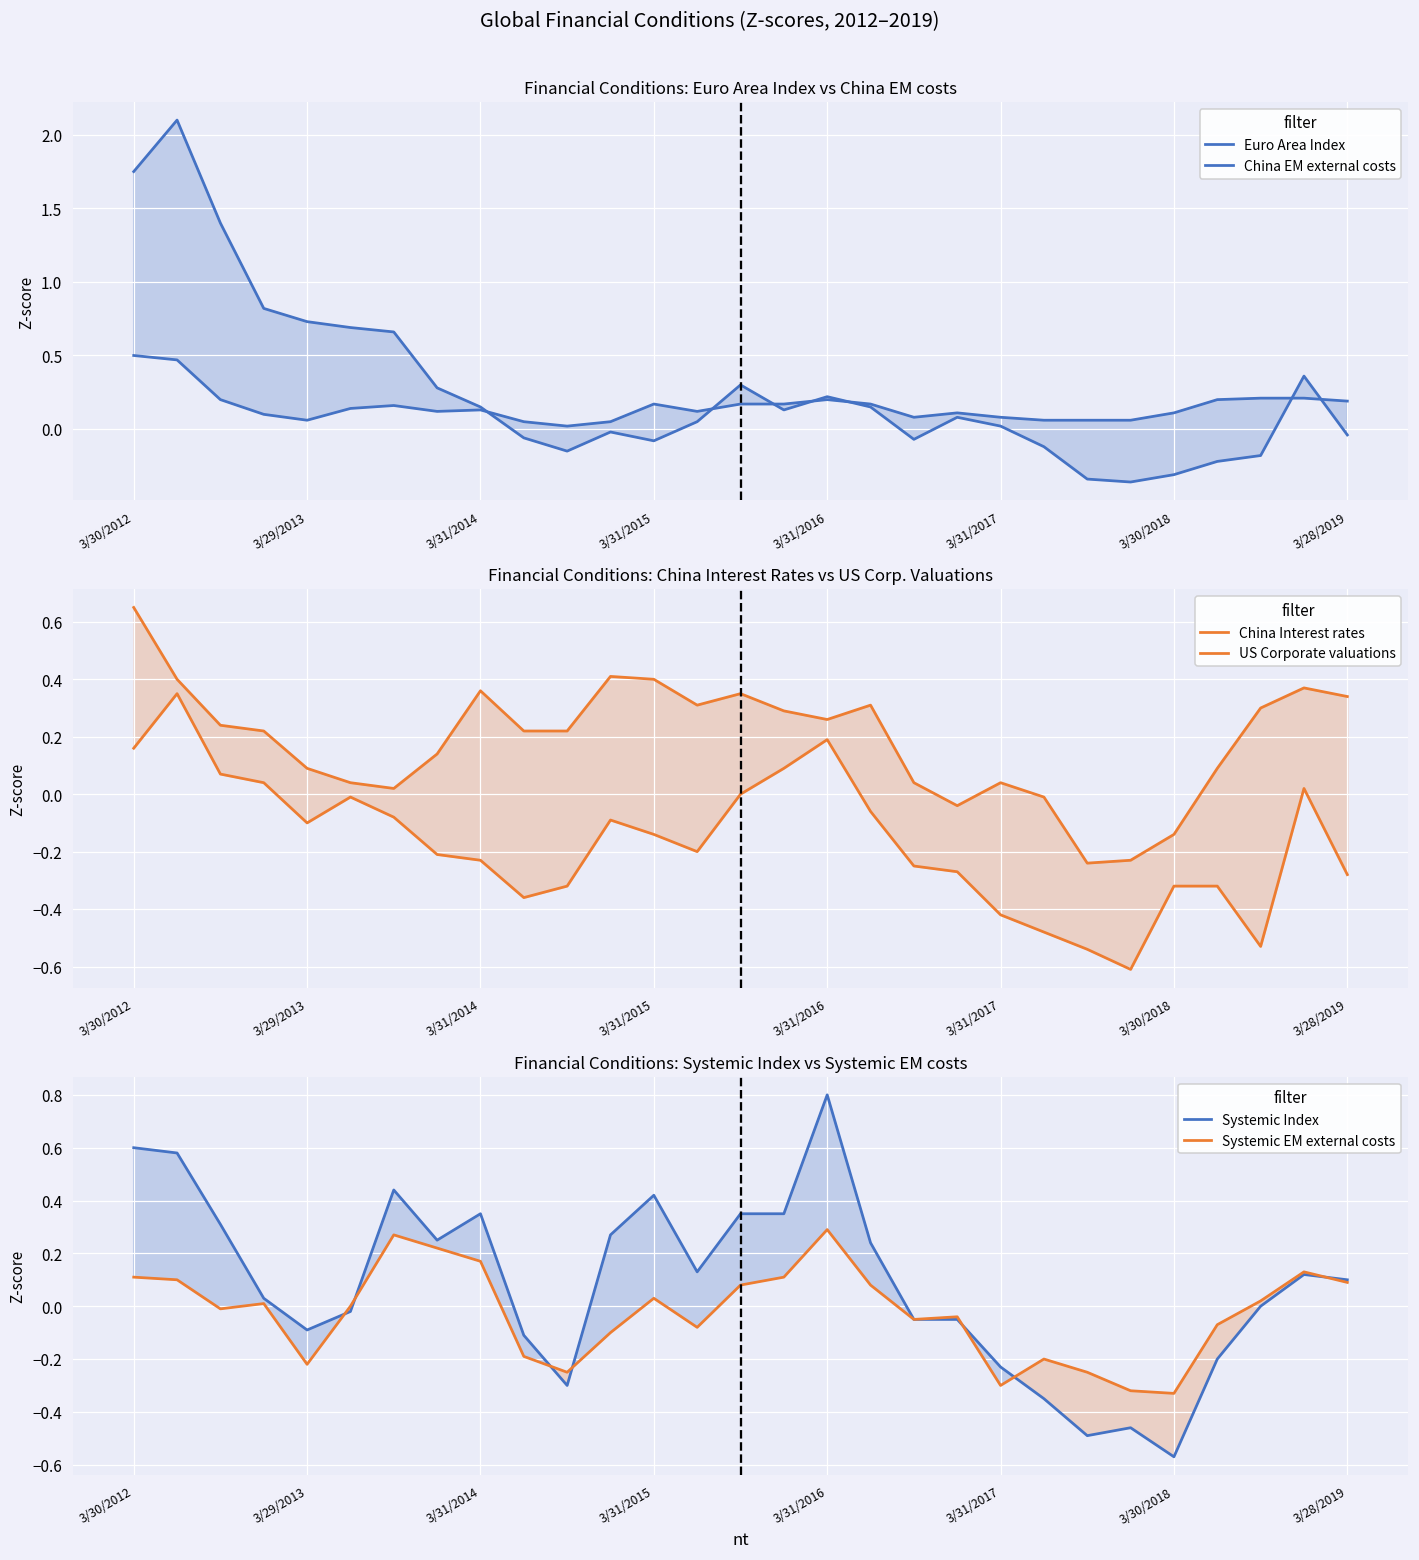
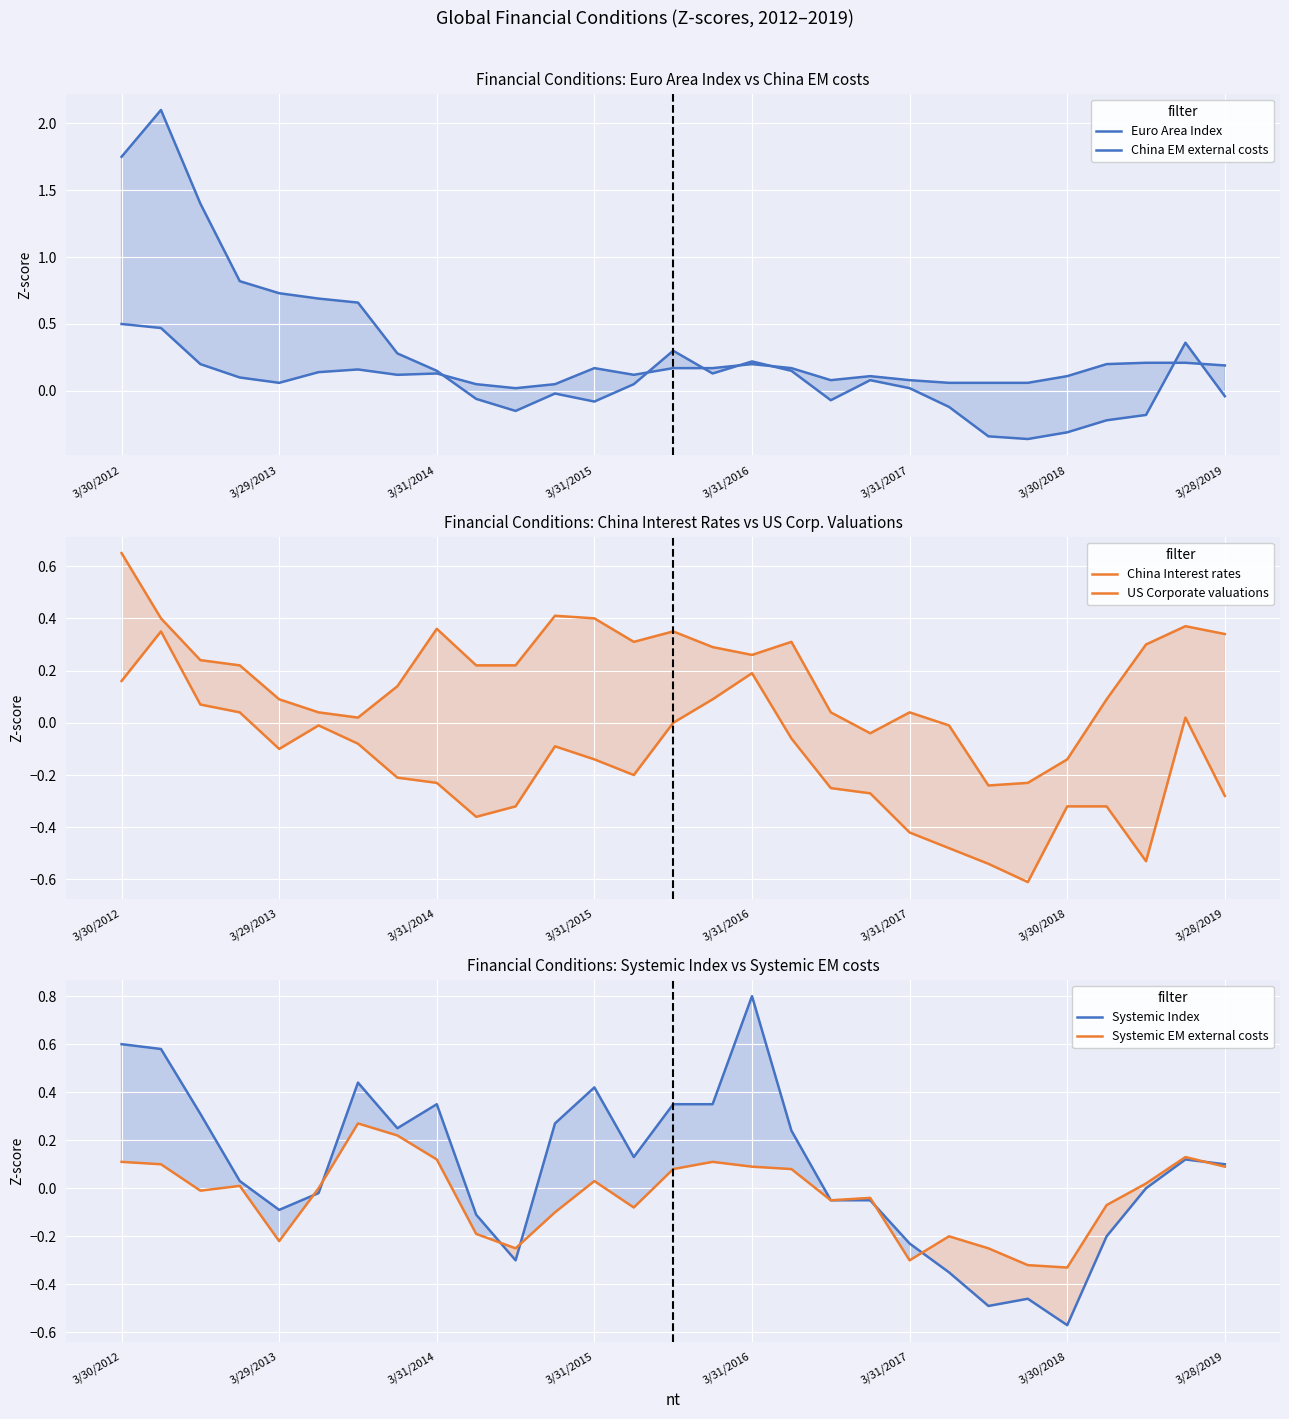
  {
    "Financial Conditions: Systemic Index vs Systemic EM costs": {
      "Systemic Index": {
        "3/30/2012": 0.60,
        "3/29/2013": -0.09,
        "3/31/2014": 0.35,
        "3/31/2015": 0.42,
        "3/31/2016": 0.80,
        "3/31/2017": -0.23,
        "3/30/2018": -0.57
      },
      "Systemic EM external costs": {
        "3/30/2012": 0.11,
        "3/29/2013": -0.22,
-       "3/31/2014": 0.17,
+       "3/31/2014": 0.12,
        "3/31/2015": 0.03,
-       "3/31/2016": 0.29,
+       "3/31/2016": 0.09,
        "3/31/2017": -0.30,
        "3/30/2018": -0.33
      }
    }
  }
